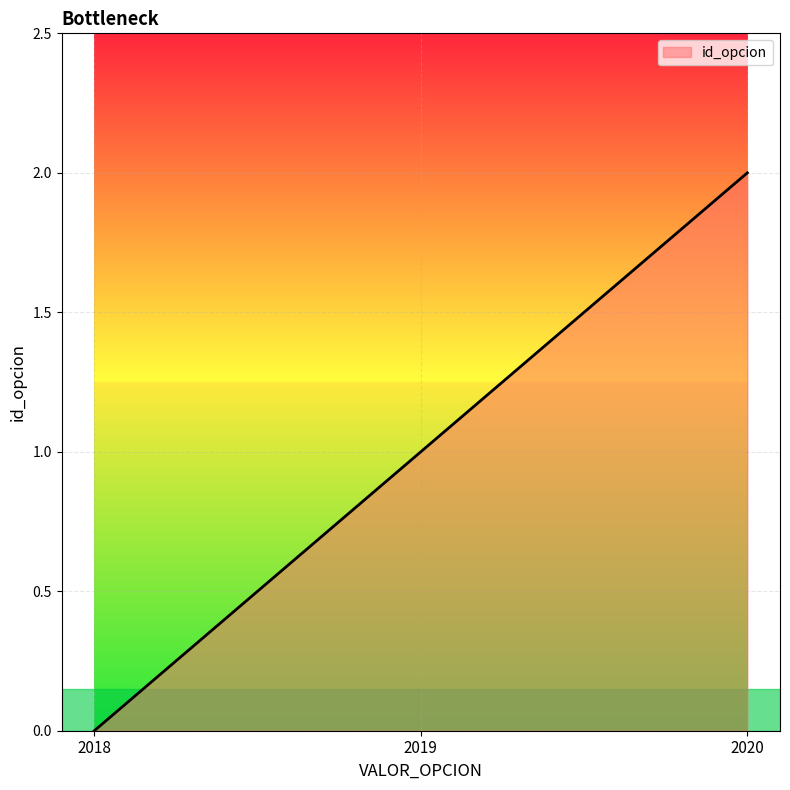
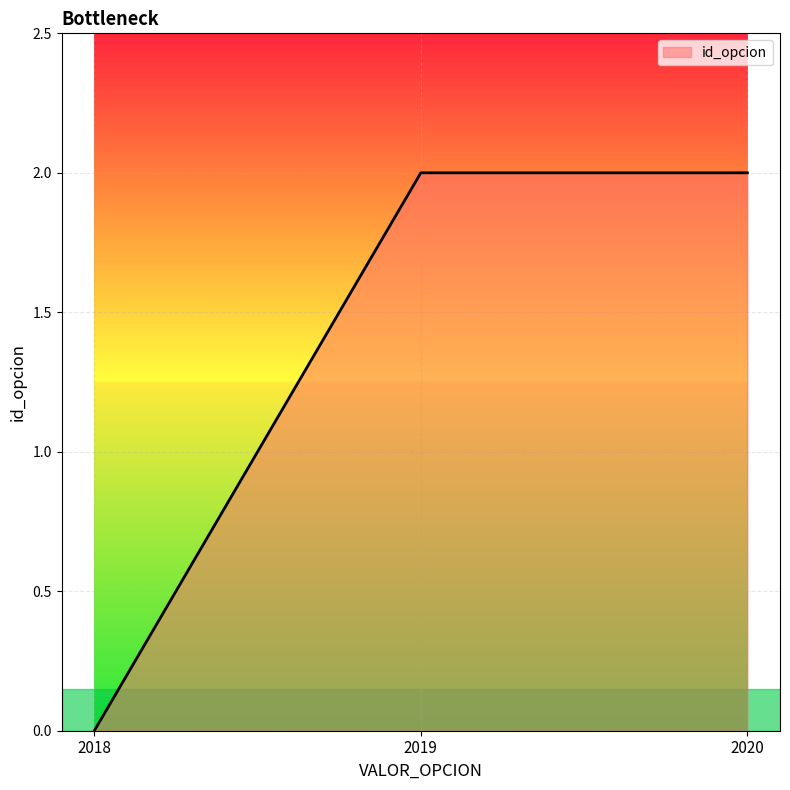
  {
-   "2019": 1,
+   "2019": 2,
    "2020": 2
  }
